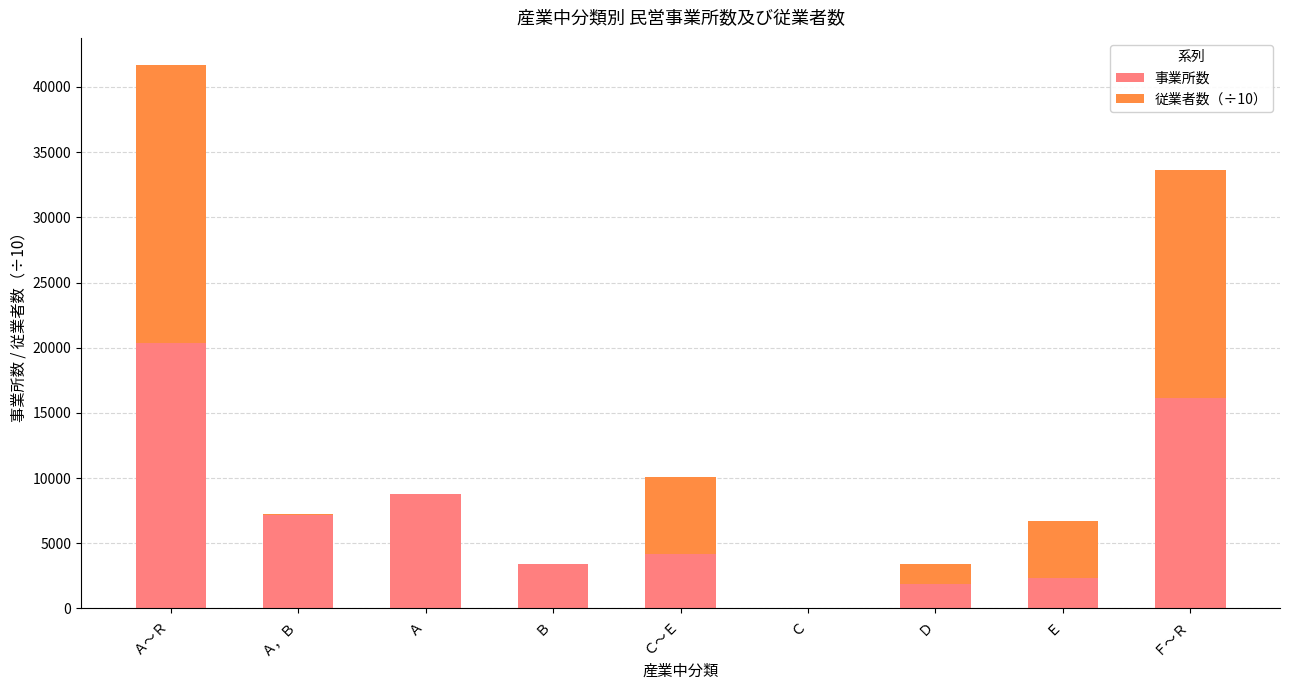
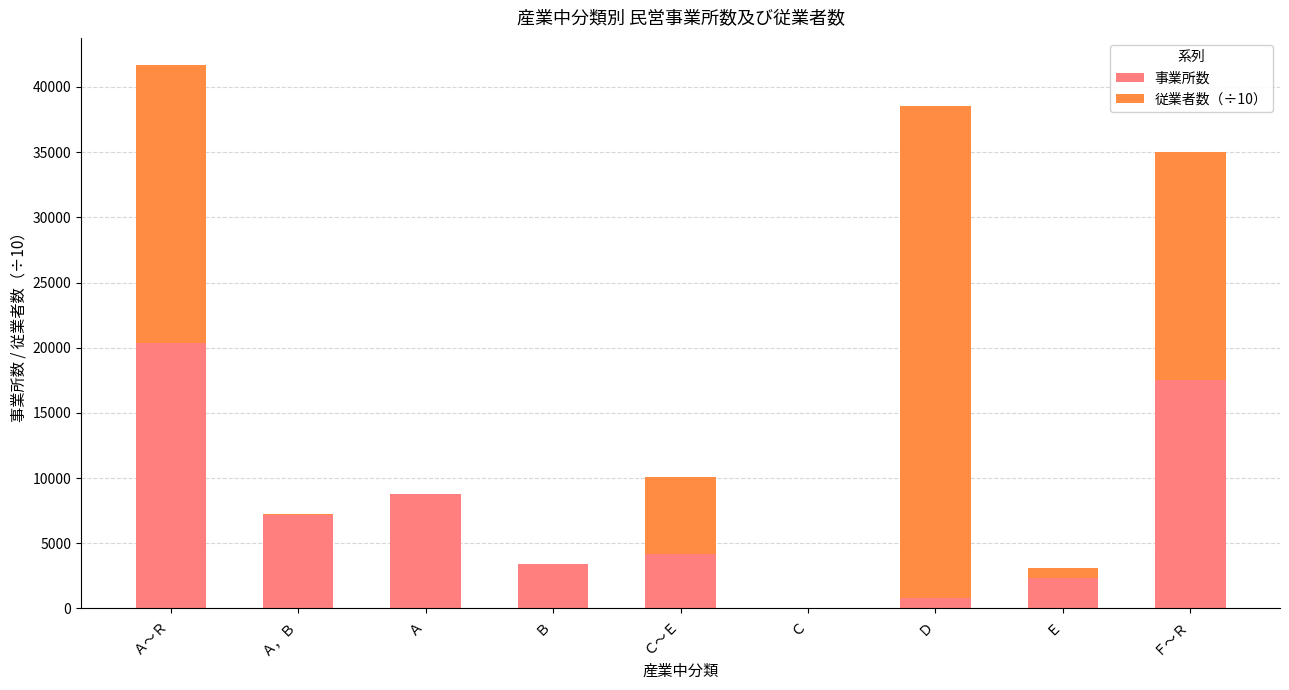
  {
    "事業所数": {
      "Ａ～Ｒ": 20400,
      "Ａ，Ｂ": 7200,
      "Ａ": 8700,
      "Ｂ": 3400,
      "Ｃ～Ｅ": 4200,
-     "Ｄ": 1800,
+     "Ｄ": 800,
      "Ｅ": 2300,
-     "Ｆ～Ｒ": 16200
+     "Ｆ～Ｒ": 17500
    },
    "従業者数（÷10）": {
      "Ａ～Ｒ": 21300,
      "Ｃ～Ｅ": 5900,
-     "Ｄ": 1500,
-     "Ｅ": 4400,
+     "Ｄ": 37700,
+     "Ｅ": 800,
      "Ｆ～Ｒ": 17500
    }
  }
